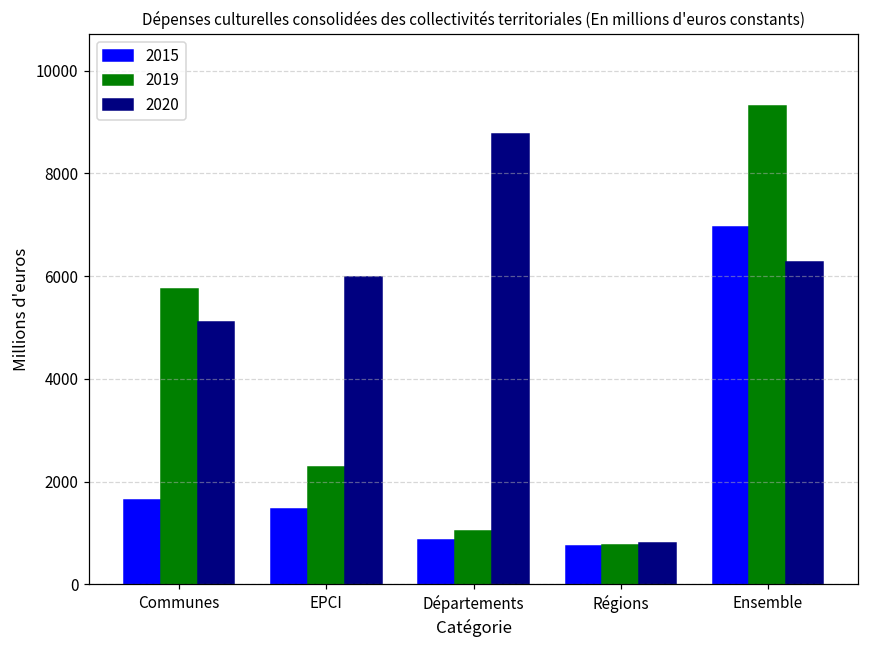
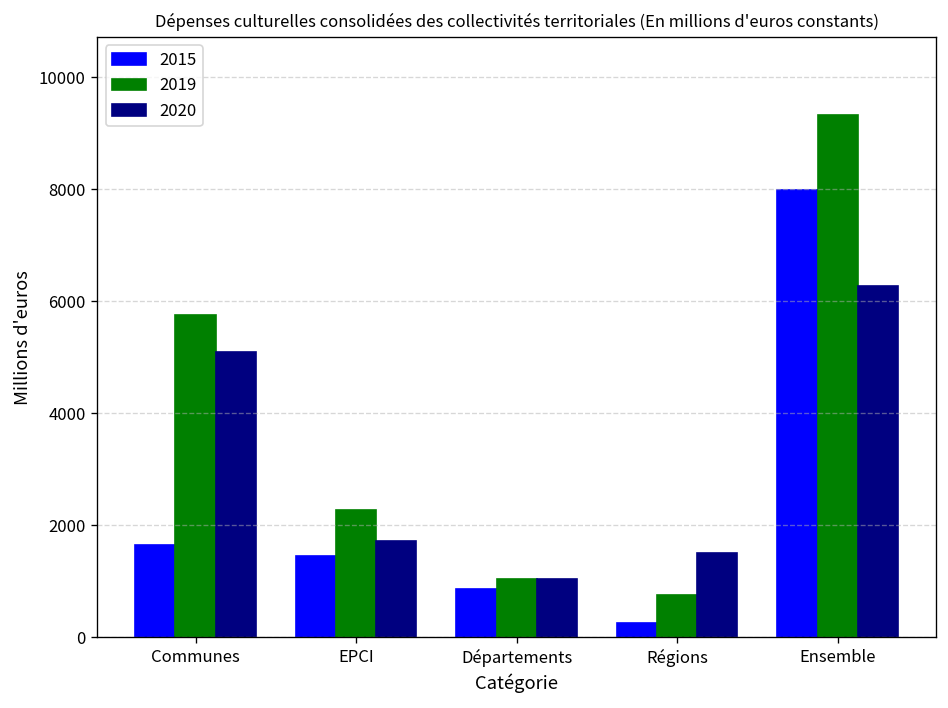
  {
    "2015": {
      "Communes": 1600,
      "EPCI": 1500,
      "Départements": 900,
-     "Régions": 700,
-     "Ensemble": 7000
+     "Régions": 200,
+     "Ensemble": 8000
    },
    "2019": {
      "Communes": 5700,
      "EPCI": 2300,
      "Départements": 1000,
      "Régions": 800,
      "Ensemble": 9300
    },
    "2020": {
      "Communes": 5100,
-     "EPCI": 6000,
-     "Départements": 8800,
-     "Régions": 800,
+     "EPCI": 1700,
+     "Départements": 1000,
+     "Régions": 1500,
      "Ensemble": 6300
    }
  }
